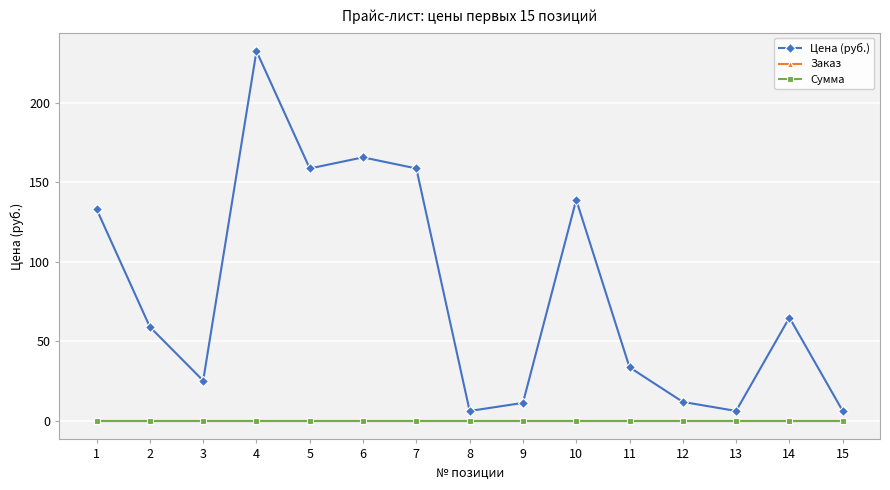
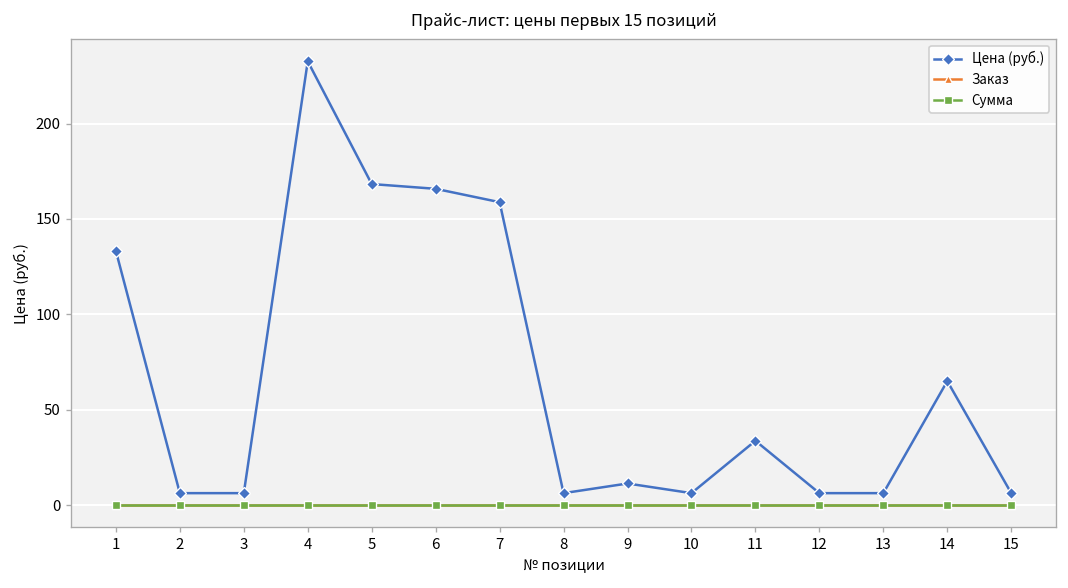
  {
    "Цена (руб.)": {
      "1": 133,
-     "2": 59,
-     "3": 25,
+     "2": 6,
+     "3": 6,
      "4": 233,
-     "5": 159,
+     "5": 168,
      "6": 166,
      "7": 159,
      "8": 6,
      "9": 11,
-     "10": 139,
+     "10": 6,
      "11": 34,
-     "12": 12,
+     "12": 6,
      "13": 6,
      "14": 65,
      "15": 6
    },
    "Сумма": {
      "1": 0,
      "2": 0,
      "3": 0,
      "4": 0,
      "5": 0,
      "6": 0,
      "7": 0,
      "8": 0,
      "9": 0,
      "10": 0,
      "11": 0,
      "12": 0,
      "13": 0,
      "14": 0,
      "15": 0
    }
  }
